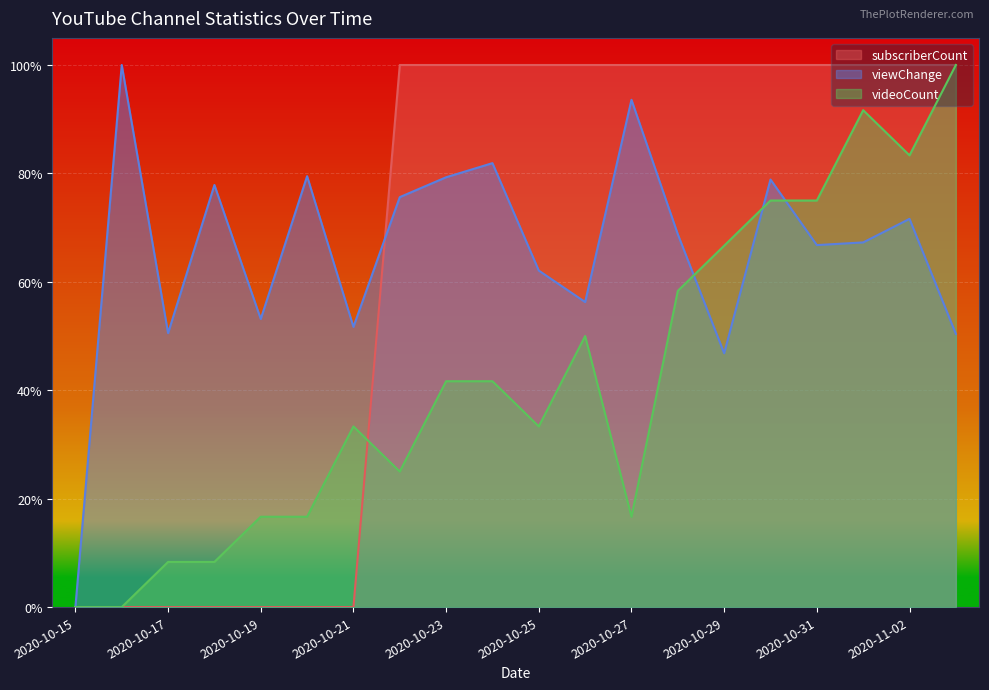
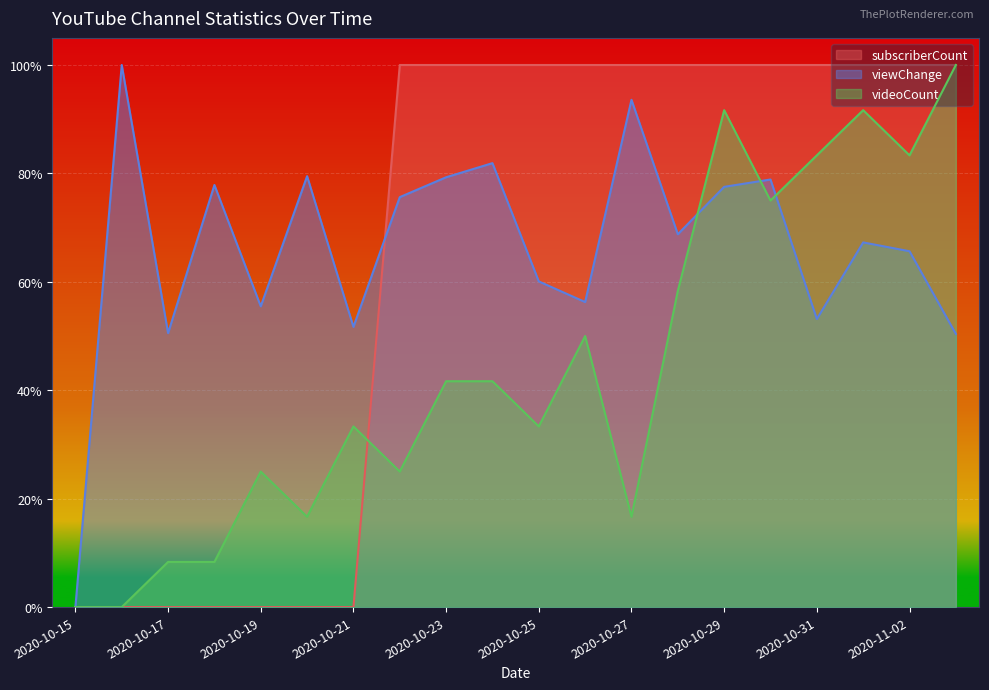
  {
    "subscriberCount": {
      "2020-10-17": "0%",
      "2020-10-19": "0%",
      "2020-10-21": "0%",
      "2020-10-23": "100%",
      "2020-10-25": "100%",
      "2020-10-27": "100%",
      "2020-10-29": "100%",
      "2020-10-31": "100%"
    },
    "viewChange": {
      "2020-10-17": "51%",
-     "2020-10-19": "53%",
+     "2020-10-19": "55%",
      "2020-10-21": "52%",
      "2020-10-23": "79%",
-     "2020-10-25": "62%",
+     "2020-10-25": "60%",
      "2020-10-27": "94%",
-     "2020-10-29": "47%",
-     "2020-10-31": "67%",
-     "2020-11-02": "72%"
+     "2020-10-29": "78%",
+     "2020-10-31": "53%",
+     "2020-11-02": "66%"
    },
    "videoCount": {
      "2020-10-17": "8%",
-     "2020-10-19": "17%",
+     "2020-10-19": "25%",
      "2020-10-21": "33%",
      "2020-10-23": "42%",
      "2020-10-25": "33%",
      "2020-10-27": "17%",
-     "2020-10-29": "67%",
-     "2020-10-31": "75%",
+     "2020-10-29": "92%",
+     "2020-10-31": "83%",
      "2020-11-02": "83%"
    }
  }
